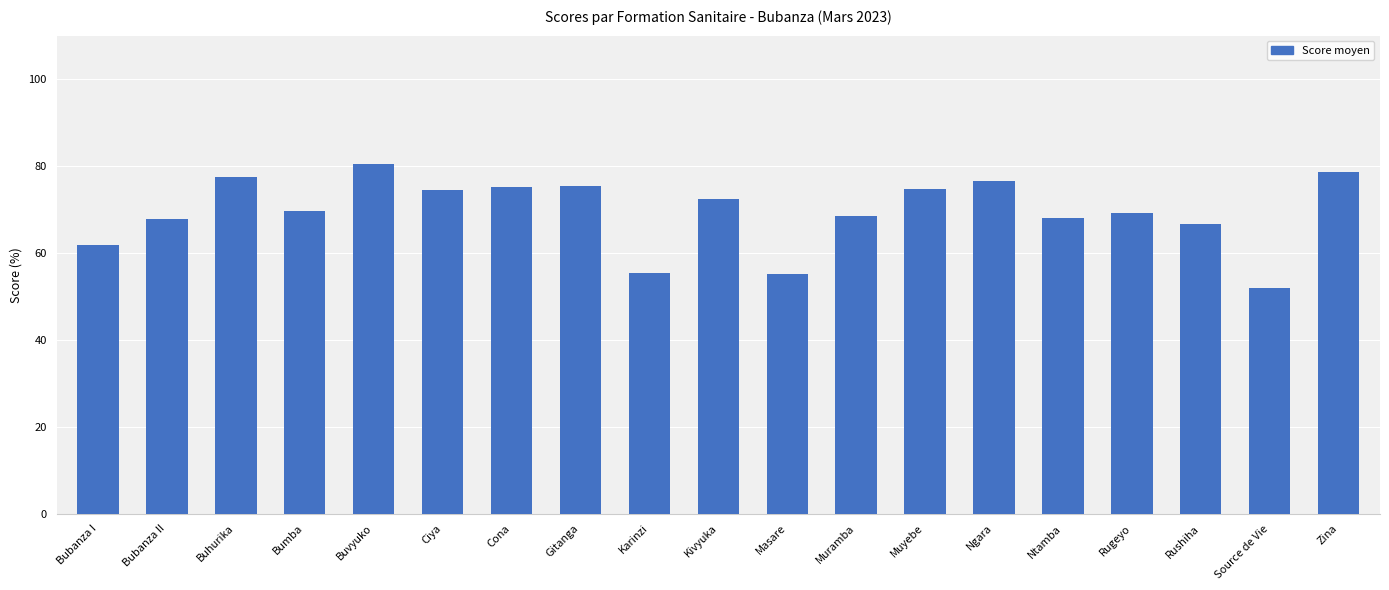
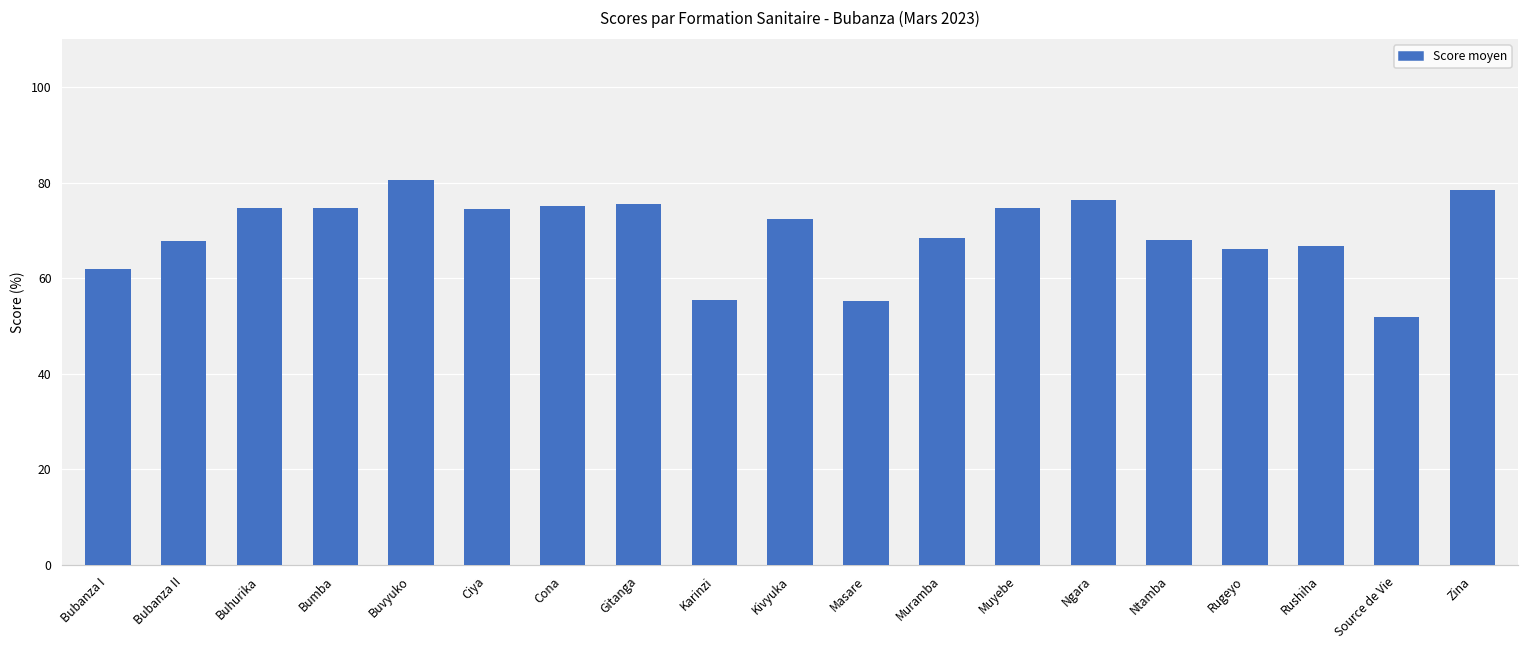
  {
    "Bubanza I": 62,
    "Bubanza II": 68,
-   "Buhurika": 77,
-   "Bumba": 70,
+   "Buhurika": 75,
+   "Bumba": 75,
    "Buvyuko": 80,
    "Ciya": 75,
    "Cona": 75,
    "Gitanga": 75,
    "Karinzi": 55,
    "Kivyuka": 72,
    "Masare": 55,
    "Muramba": 68,
    "Muyebe": 75,
    "Ngara": 76,
    "Ntamba": 68,
-   "Rugeyo": 69,
+   "Rugeyo": 66,
    "Rushiha": 67,
    "Source de Vie": 52,
    "Zina": 79
  }
